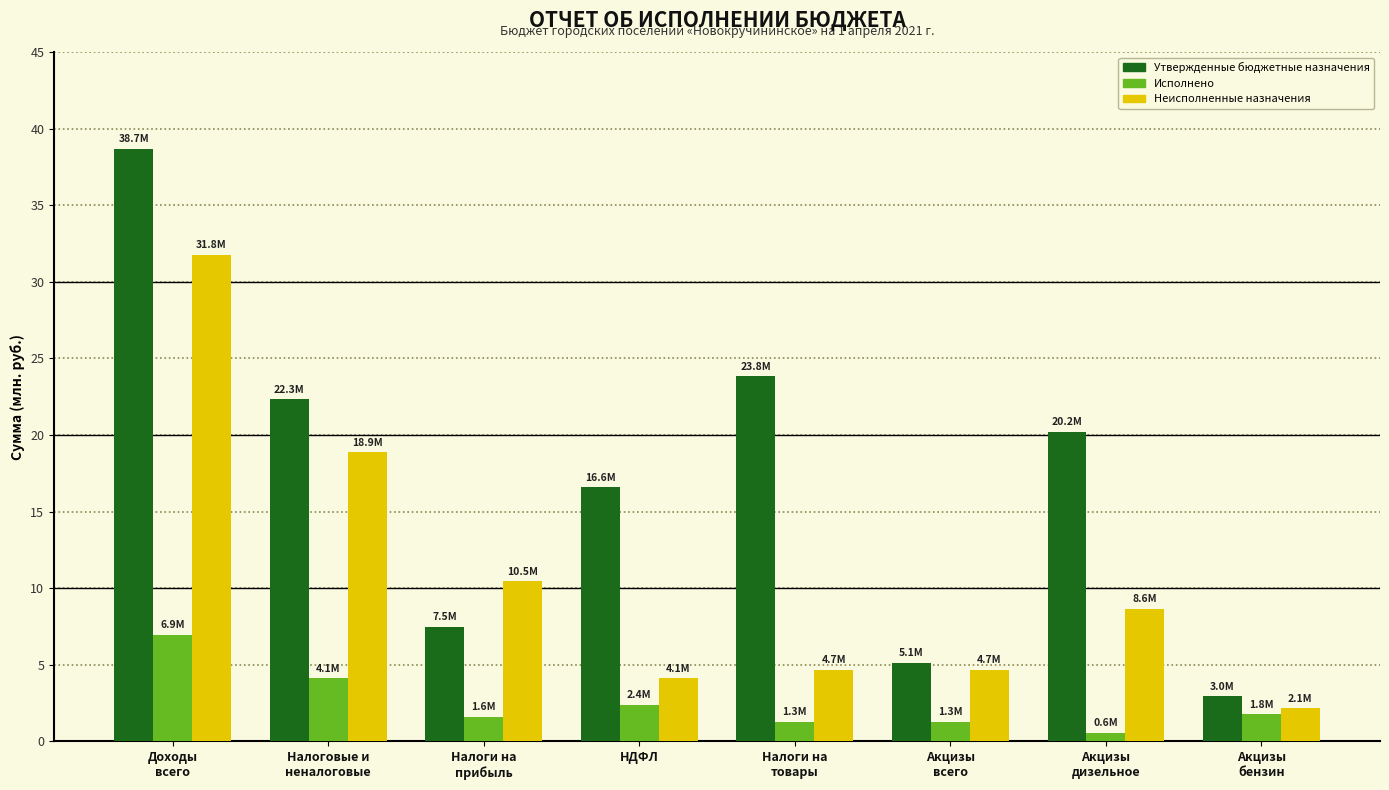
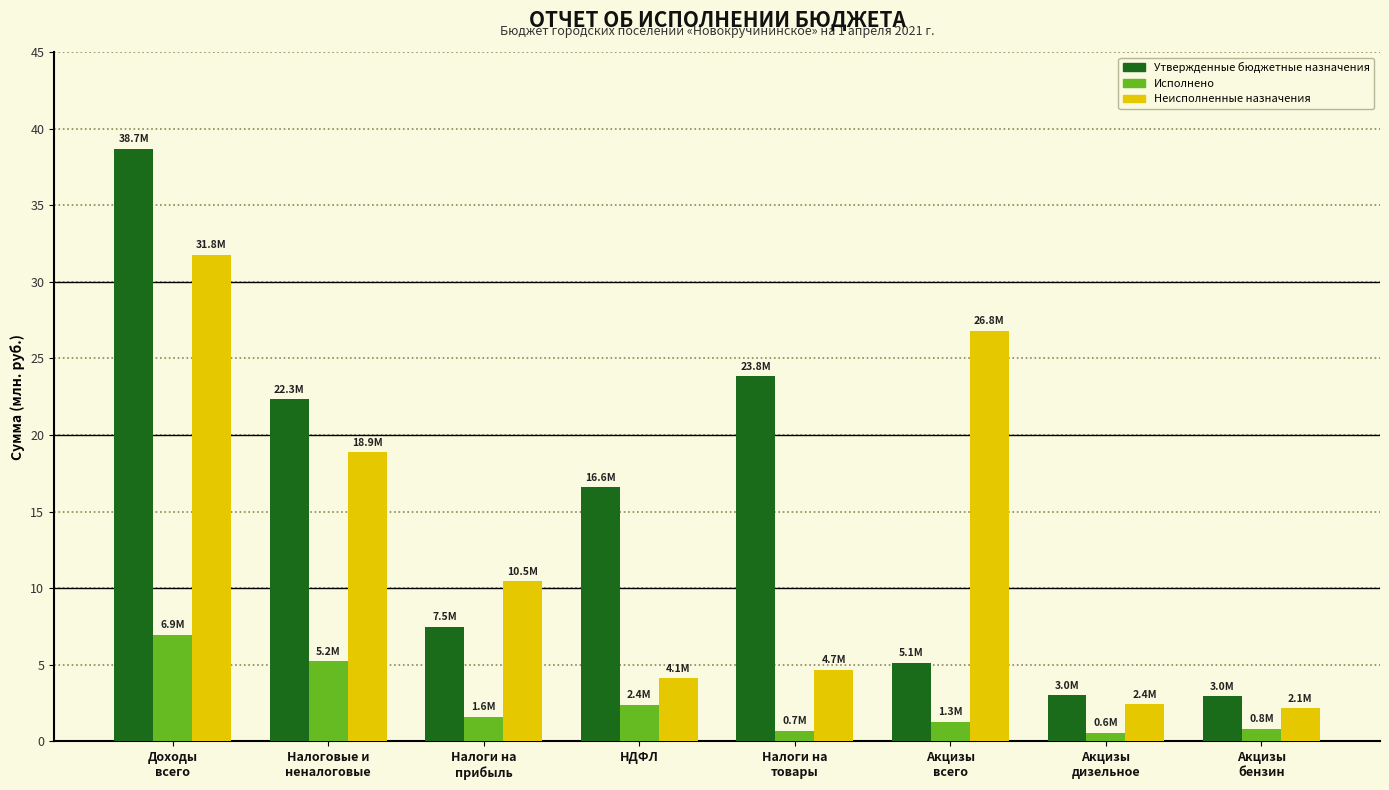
  {
    "Утвержденные бюджетные назначения": {
      "Доходы всего": "38.7M",
      "Налоговые и неналоговые": "22.3M",
      "Налоги на прибыль": "7.5M",
      "НДФЛ": "16.6M",
      "Налоги на товары": "23.8M",
      "Акцизы всего": "5.1M",
-     "Акцизы дизельное": "20.2M",
+     "Акцизы дизельное": "3.0M",
      "Акцизы бензин": "3.0M"
    },
    "Исполнено": {
      "Доходы всего": "6.9M",
-     "Налоговые и неналоговые": "4.1M",
+     "Налоговые и неналоговые": "5.2M",
      "Налоги на прибыль": "1.6M",
      "НДФЛ": "2.4M",
-     "Налоги на товары": "1.3M",
+     "Налоги на товары": "0.7M",
      "Акцизы всего": "1.3M",
      "Акцизы дизельное": "0.6M",
-     "Акцизы бензин": "1.8M"
+     "Акцизы бензин": "0.8M"
    },
    "Неисполненные назначения": {
      "Доходы всего": "31.8M",
      "Налоговые и неналоговые": "18.9M",
      "Налоги на прибыль": "10.5M",
      "НДФЛ": "4.1M",
      "Налоги на товары": "4.7M",
-     "Акцизы всего": "4.7M",
-     "Акцизы дизельное": "8.6M",
+     "Акцизы всего": "26.8M",
+     "Акцизы дизельное": "2.4M",
      "Акцизы бензин": "2.1M"
    }
  }
